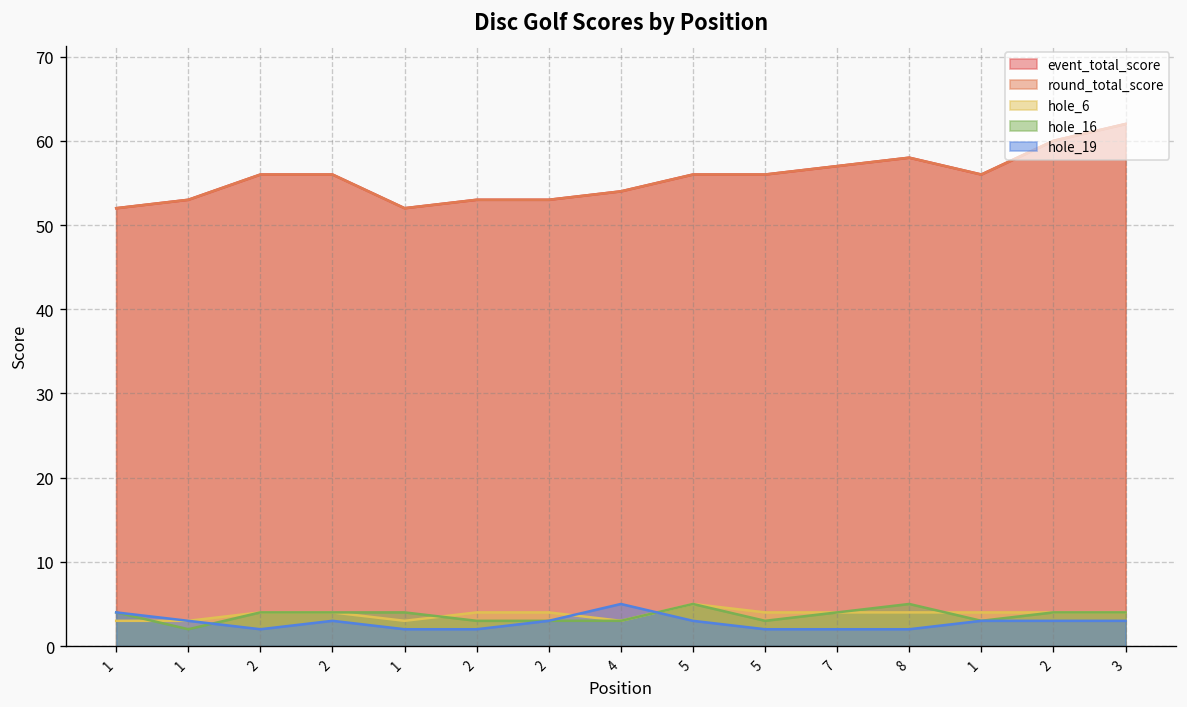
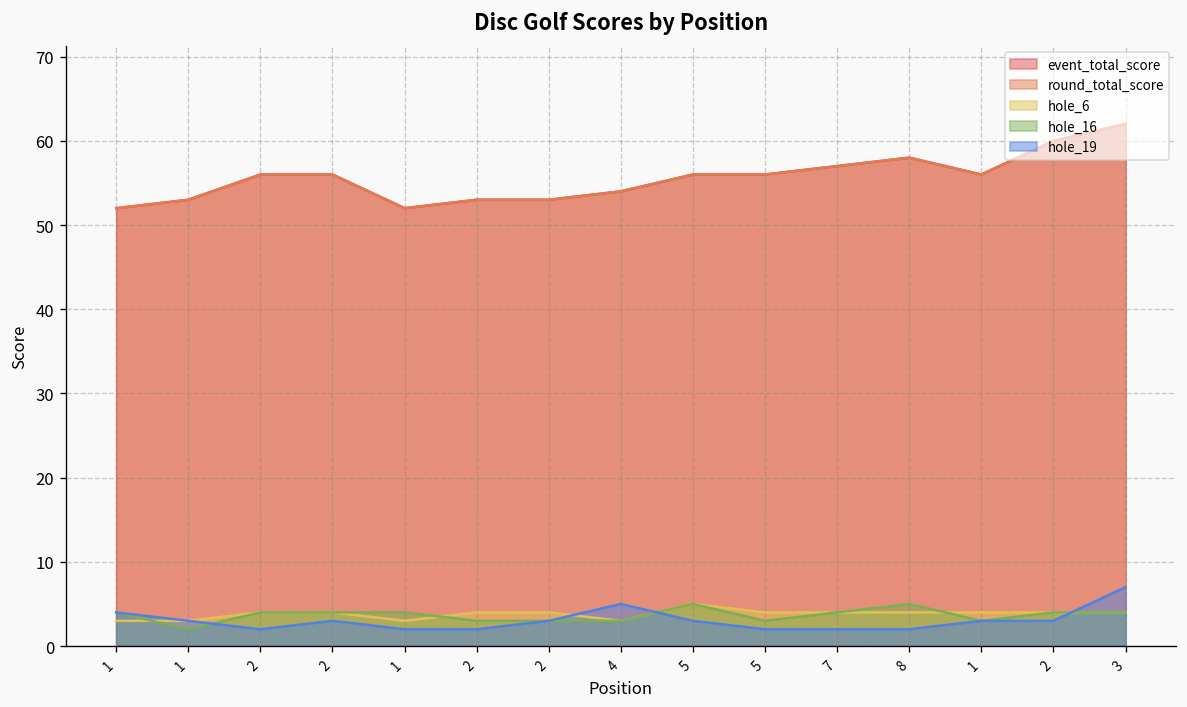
  {
    "hole_16": {
      "8": 5
    },
    "hole_19": {
      "4": 5,
      "7": 2,
      "8": 2,
-     "3": 3
+     "3": 7
    }
  }
